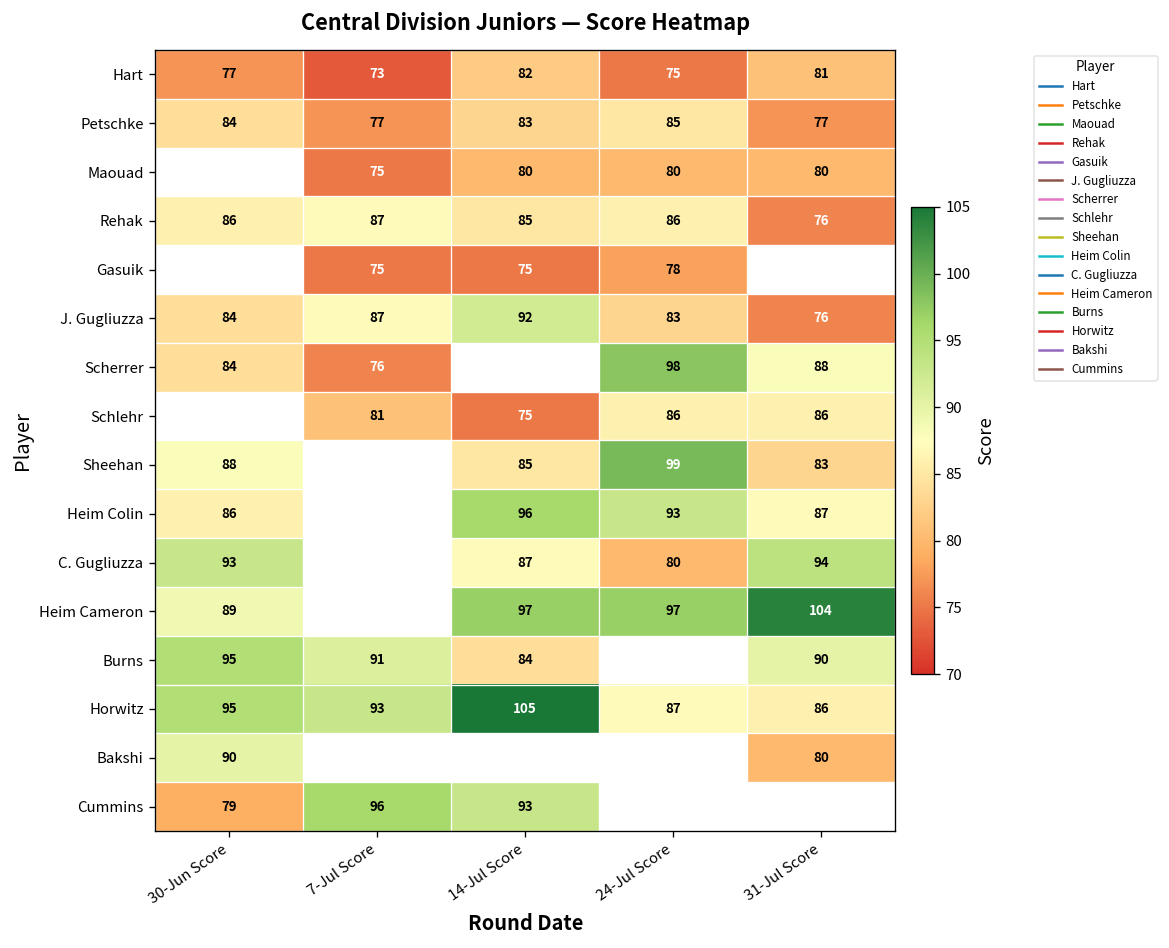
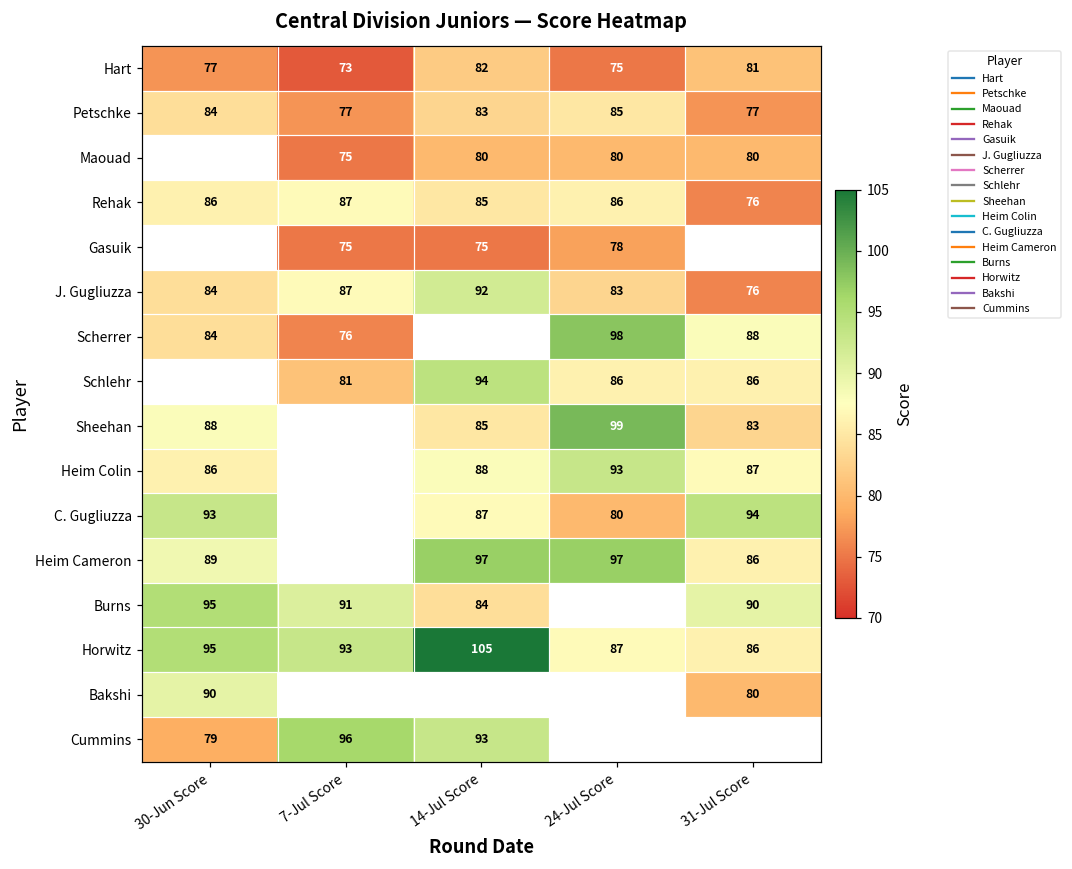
  {
    "Hart": {
      "30-Jun Score": 77,
      "7-Jul Score": 73,
      "14-Jul Score": 82,
      "24-Jul Score": 75,
      "31-Jul Score": 81
    },
    "Petschke": {
      "30-Jun Score": 84,
      "7-Jul Score": 77,
      "14-Jul Score": 83,
      "24-Jul Score": 85,
      "31-Jul Score": 77
    },
    "Maouad": {
      "7-Jul Score": 75,
      "14-Jul Score": 80,
      "24-Jul Score": 80,
      "31-Jul Score": 80
    },
    "Rehak": {
      "30-Jun Score": 86,
      "7-Jul Score": 87,
      "14-Jul Score": 85,
      "24-Jul Score": 86,
      "31-Jul Score": 76
    },
    "Gasuik": {
      "7-Jul Score": 75,
      "14-Jul Score": 75,
      "24-Jul Score": 78
    },
    "J. Gugliuzza": {
      "30-Jun Score": 84,
      "7-Jul Score": 87,
      "14-Jul Score": 92,
      "24-Jul Score": 83,
      "31-Jul Score": 76
    },
    "Scherrer": {
      "30-Jun Score": 84,
      "7-Jul Score": 76,
      "24-Jul Score": 98,
      "31-Jul Score": 88
    },
    "Schlehr": {
      "7-Jul Score": 81,
-     "14-Jul Score": 75,
+     "14-Jul Score": 94,
      "24-Jul Score": 86,
      "31-Jul Score": 86
    },
    "Sheehan": {
      "30-Jun Score": 88,
      "14-Jul Score": 85,
      "24-Jul Score": 99,
      "31-Jul Score": 83
    },
    "Heim Colin": {
      "30-Jun Score": 86,
-     "14-Jul Score": 96,
+     "14-Jul Score": 88,
      "24-Jul Score": 93,
      "31-Jul Score": 87
    },
    "C. Gugliuzza": {
      "30-Jun Score": 93,
      "14-Jul Score": 87,
      "24-Jul Score": 80,
      "31-Jul Score": 94
    },
    "Heim Cameron": {
      "30-Jun Score": 89,
      "14-Jul Score": 97,
      "24-Jul Score": 97,
-     "31-Jul Score": 104
+     "31-Jul Score": 86
    },
    "Burns": {
      "30-Jun Score": 95,
      "7-Jul Score": 91,
      "14-Jul Score": 84,
      "31-Jul Score": 90
    },
    "Horwitz": {
      "30-Jun Score": 95,
      "7-Jul Score": 93,
      "14-Jul Score": 105,
      "24-Jul Score": 87,
      "31-Jul Score": 86
    },
    "Bakshi": {
      "30-Jun Score": 90,
      "31-Jul Score": 80
    },
    "Cummins": {
      "30-Jun Score": 79,
      "7-Jul Score": 96,
      "14-Jul Score": 93
    }
  }
